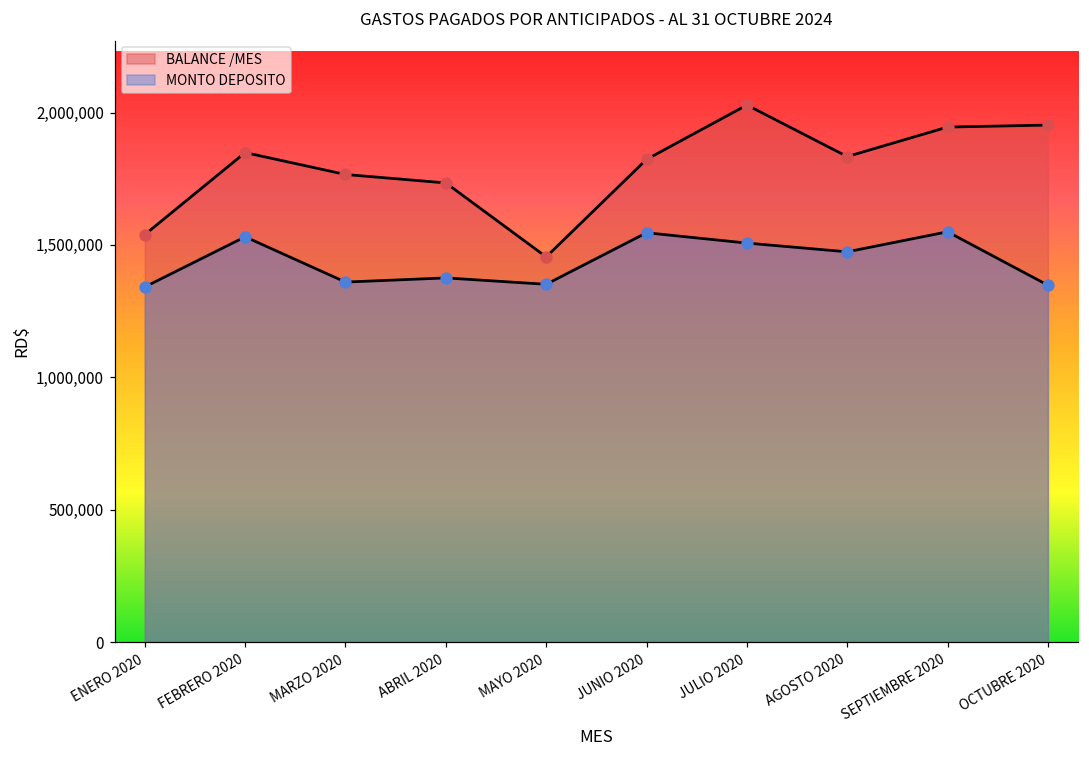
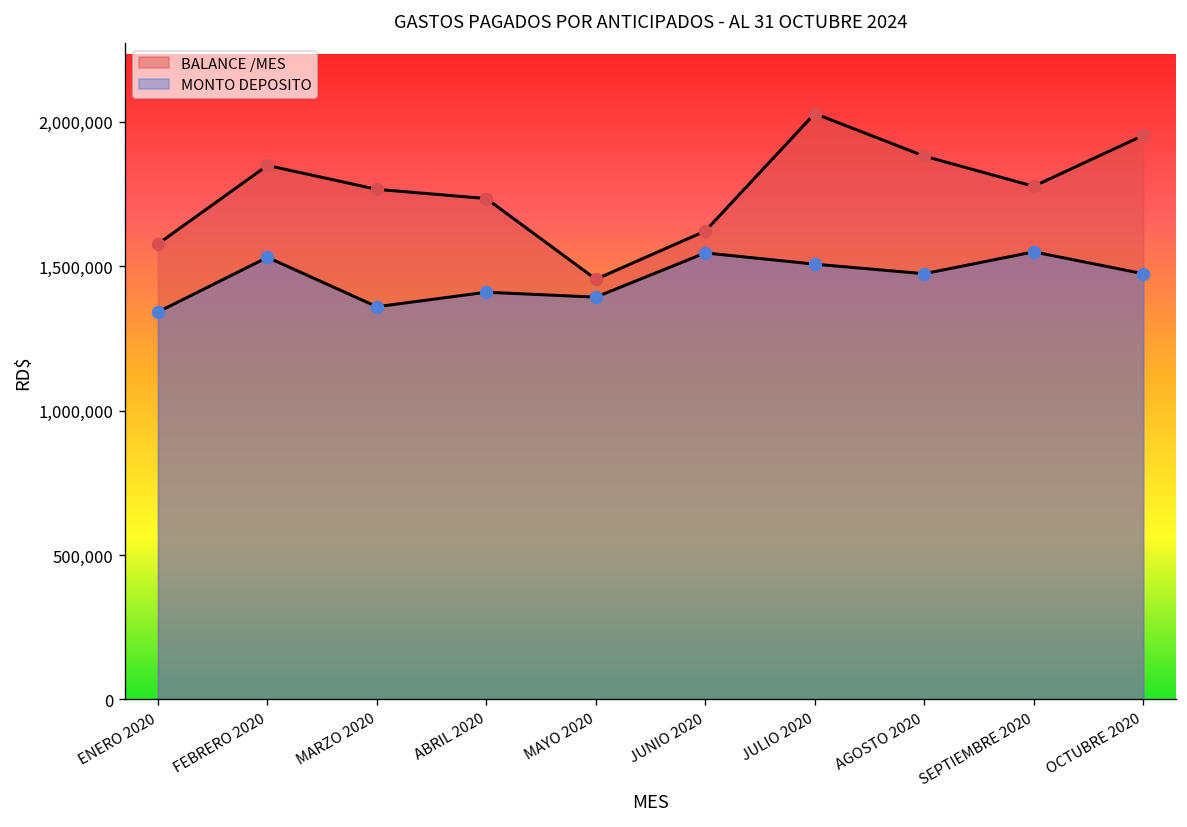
  {
    "BALANCE /MES": {
-     "ENERO 2020": "1,540,000",
+     "ENERO 2020": "1,580,000",
      "FEBRERO 2020": "1,850,000",
      "MARZO 2020": "1,770,000",
      "ABRIL 2020": "1,730,000",
      "MAYO 2020": "1,450,000",
-     "JUNIO 2020": "1,820,000",
+     "JUNIO 2020": "1,620,000",
      "JULIO 2020": "2,030,000",
-     "AGOSTO 2020": "1,830,000",
-     "SEPTIEMBRE 2020": "1,950,000",
+     "AGOSTO 2020": "1,880,000",
+     "SEPTIEMBRE 2020": "1,780,000",
      "OCTUBRE 2020": "1,950,000"
    },
    "MONTO DEPOSITO": {
      "ENERO 2020": "1,340,000",
      "FEBRERO 2020": "1,530,000",
      "MARZO 2020": "1,360,000",
-     "ABRIL 2020": "1,380,000",
-     "MAYO 2020": "1,350,000",
+     "ABRIL 2020": "1,410,000",
+     "MAYO 2020": "1,390,000",
      "JUNIO 2020": "1,550,000",
      "JULIO 2020": "1,510,000",
      "AGOSTO 2020": "1,470,000",
      "SEPTIEMBRE 2020": "1,550,000",
-     "OCTUBRE 2020": "1,350,000"
+     "OCTUBRE 2020": "1,470,000"
    }
  }
